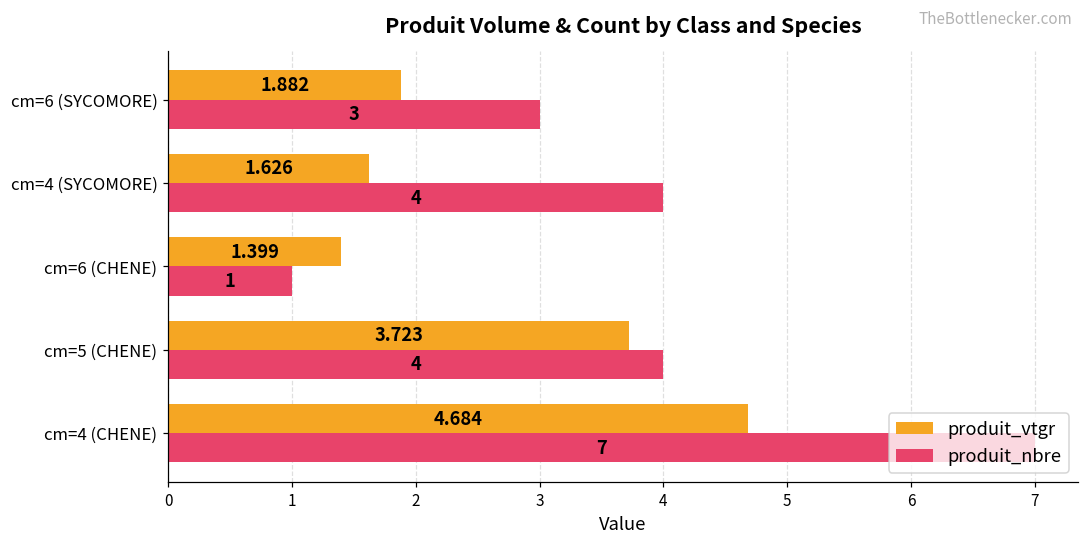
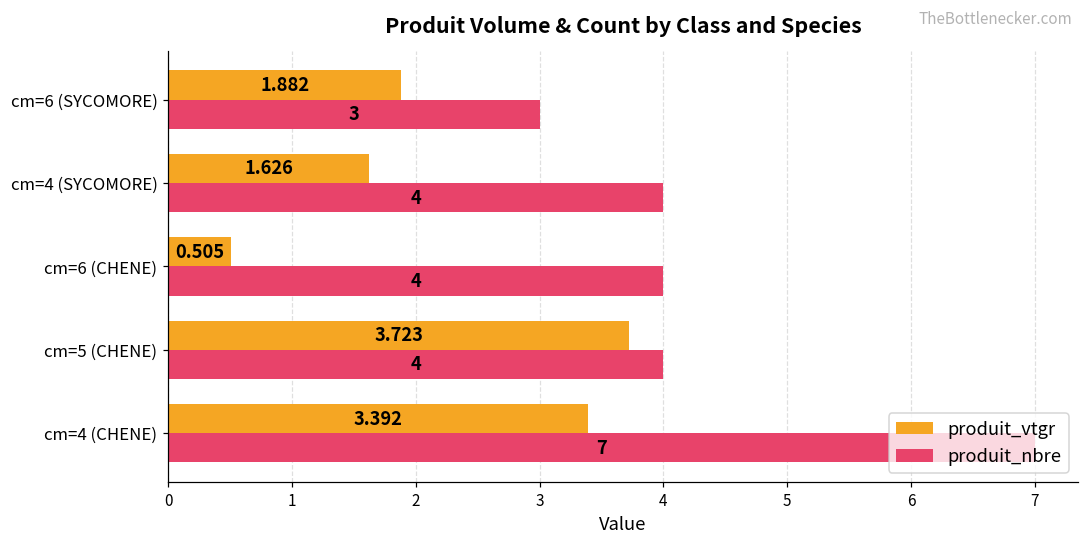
  {
    "produit_vtgr": {
      "cm=6 (SYCOMORE)": 1.882,
      "cm=4 (SYCOMORE)": 1.626,
-     "cm=6 (CHENE)": 1.399,
+     "cm=6 (CHENE)": 0.505,
      "cm=5 (CHENE)": 3.723,
-     "cm=4 (CHENE)": 4.684
+     "cm=4 (CHENE)": 3.392
    },
    "produit_nbre": {
      "cm=6 (SYCOMORE)": 3,
      "cm=4 (SYCOMORE)": 4,
-     "cm=6 (CHENE)": 1,
+     "cm=6 (CHENE)": 4,
      "cm=5 (CHENE)": 4
    }
  }
